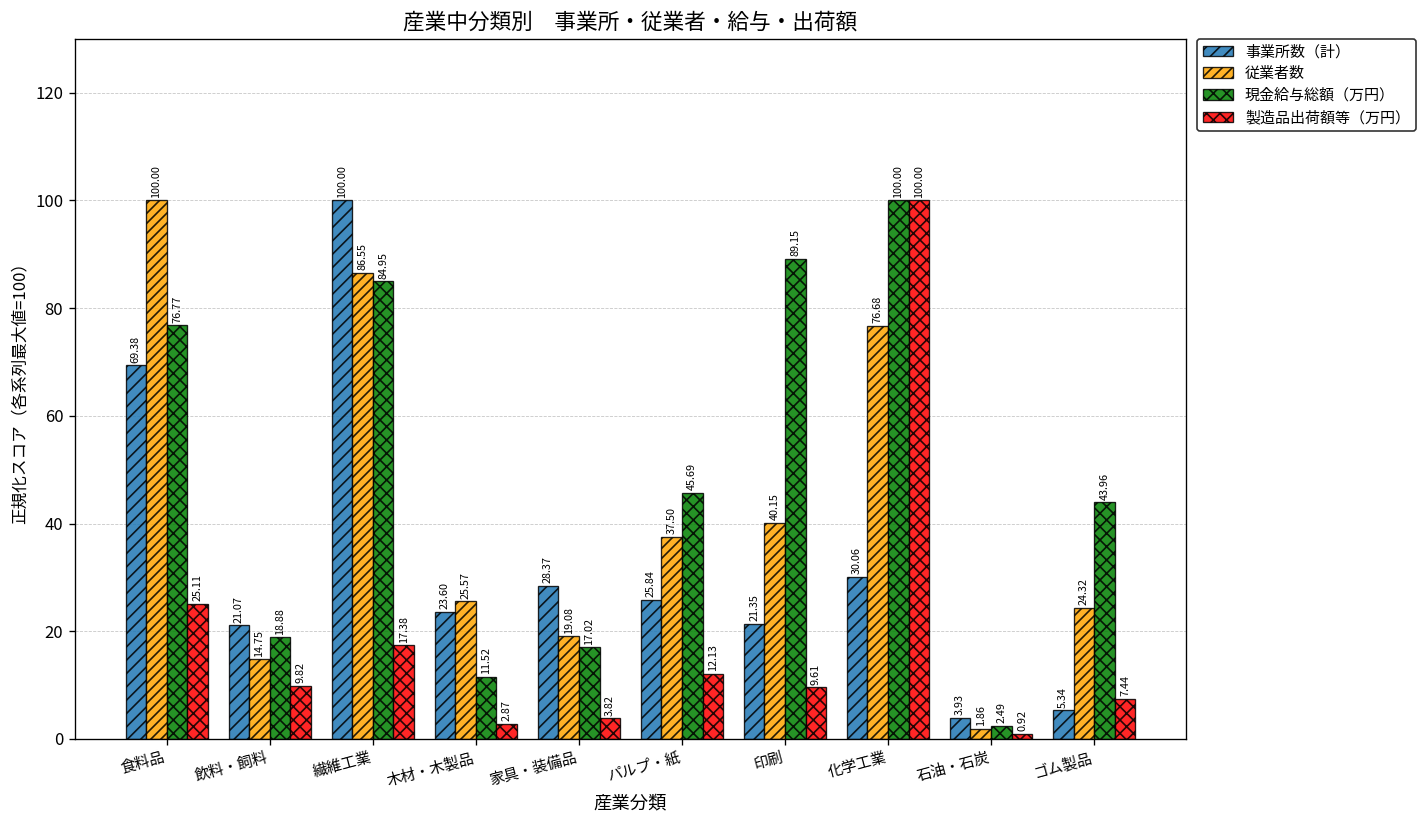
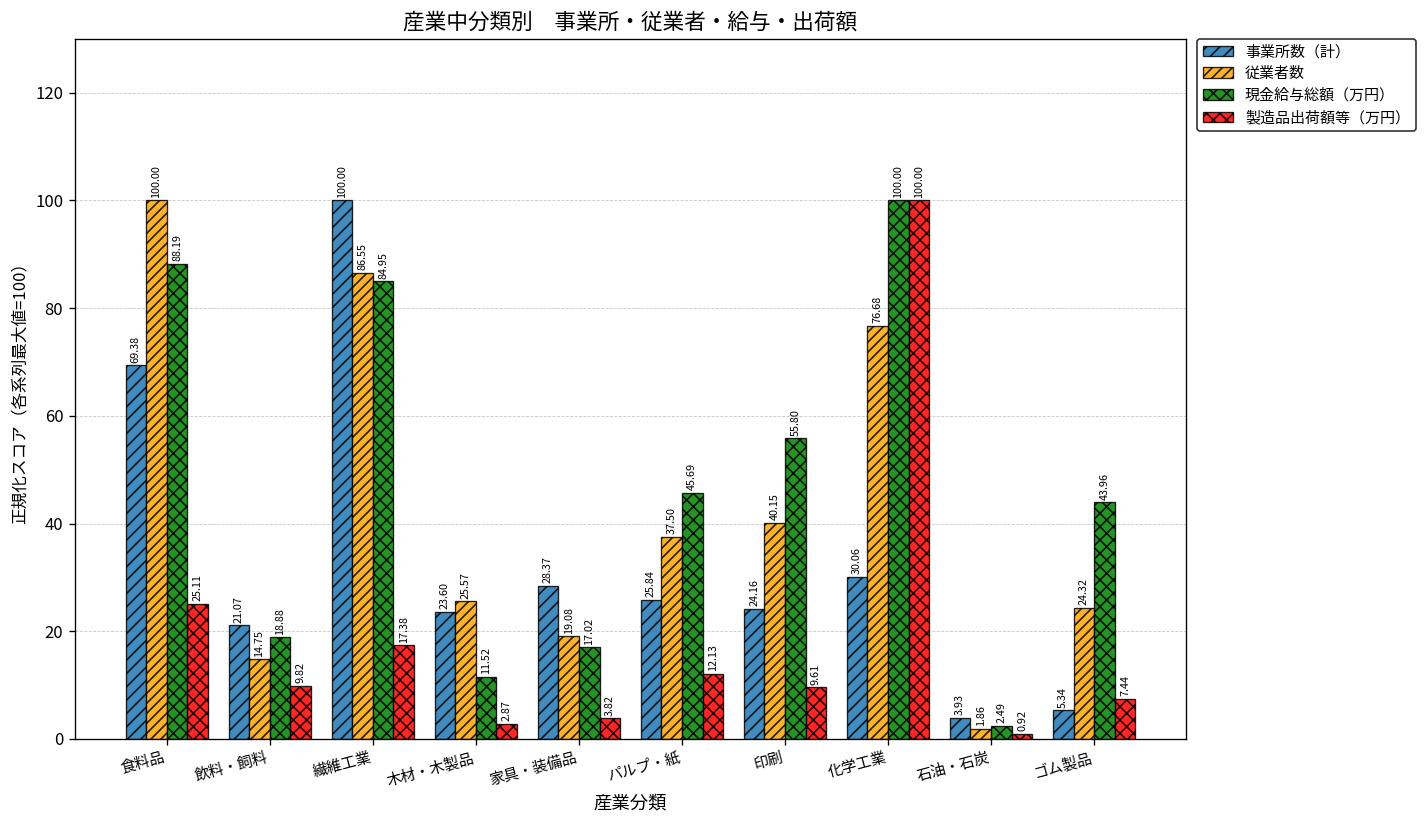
  {
    "事業所数（計）": {
      "食料品": 69.38,
      "飲料・飼料": 21.07,
      "繊維工業": 100.00,
      "木材・木製品": 23.60,
      "家具・装備品": 28.37,
      "パルプ・紙": 25.84,
-     "印刷": 21.35,
+     "印刷": 24.16,
      "化学工業": 30.06,
      "石油・石炭": 3.93,
      "ゴム製品": 5.34
    },
    "従業者数": {
      "食料品": 100.00,
      "飲料・飼料": 14.75,
      "繊維工業": 86.55,
      "木材・木製品": 25.57,
      "家具・装備品": 19.08,
      "パルプ・紙": 37.50,
      "印刷": 40.15,
      "化学工業": 76.68,
      "石油・石炭": 1.86,
      "ゴム製品": 24.32
    },
    "現金給与総額（万円）": {
-     "食料品": 76.77,
+     "食料品": 88.19,
      "飲料・飼料": 18.88,
      "繊維工業": 84.95,
      "木材・木製品": 11.52,
      "家具・装備品": 17.02,
      "パルプ・紙": 45.69,
-     "印刷": 89.15,
+     "印刷": 55.80,
      "化学工業": 100.00,
      "石油・石炭": 2.49,
      "ゴム製品": 43.96
    },
    "製造品出荷額等（万円）": {
      "食料品": 25.11,
      "飲料・飼料": 9.82,
      "繊維工業": 17.38,
      "木材・木製品": 2.87,
      "家具・装備品": 3.82,
      "パルプ・紙": 12.13,
      "印刷": 9.61,
      "化学工業": 100.00,
      "石油・石炭": 0.92,
      "ゴム製品": 7.44
    }
  }
